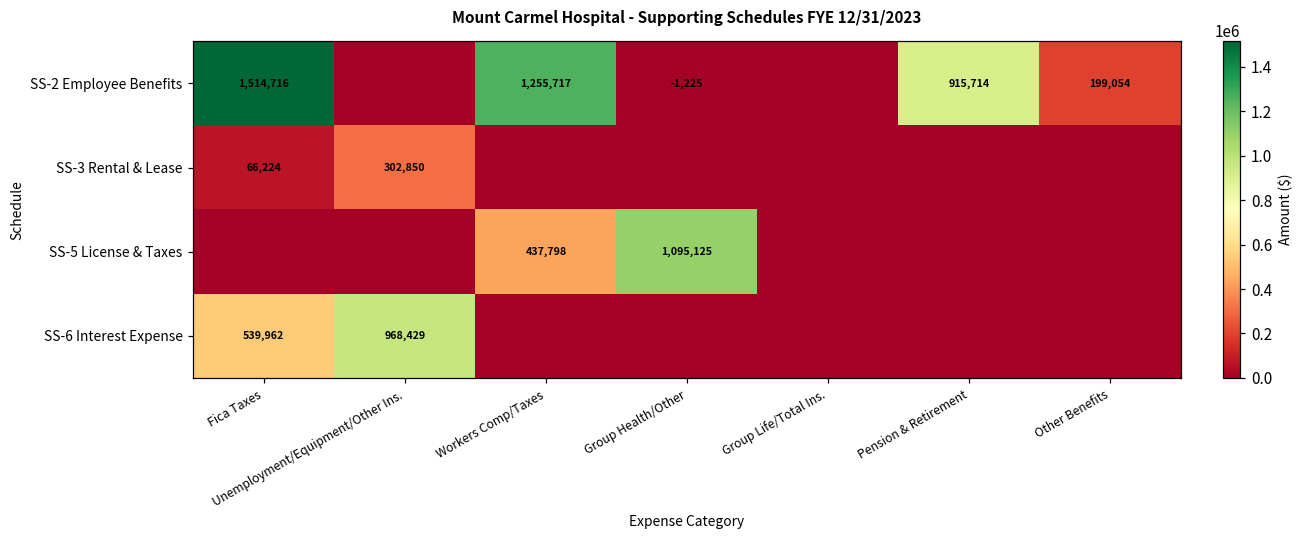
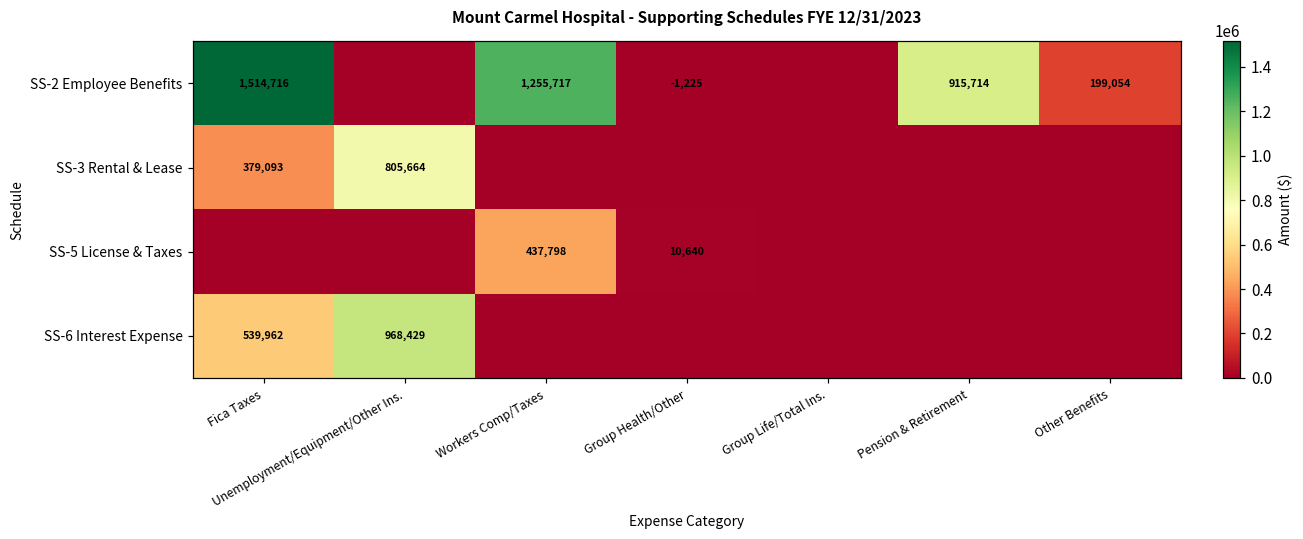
  {
    "SS-2 Employee Benefits": {
      "Fica Taxes": "1,514,716",
      "Workers Comp/Taxes": "1,255,717",
      "Group Health/Other": "-1,225",
      "Pension & Retirement": "915,714",
      "Other Benefits": "199,054"
    },
    "SS-3 Rental & Lease": {
-     "Fica Taxes": "66,224",
-     "Unemployment/Equipment/Other Ins.": "302,850"
+     "Fica Taxes": "379,093",
+     "Unemployment/Equipment/Other Ins.": "805,664"
    },
    "SS-5 License & Taxes": {
      "Workers Comp/Taxes": "437,798",
-     "Group Health/Other": "1,095,125"
+     "Group Health/Other": "10,640"
    },
    "SS-6 Interest Expense": {
      "Fica Taxes": "539,962",
      "Unemployment/Equipment/Other Ins.": "968,429"
    }
  }
